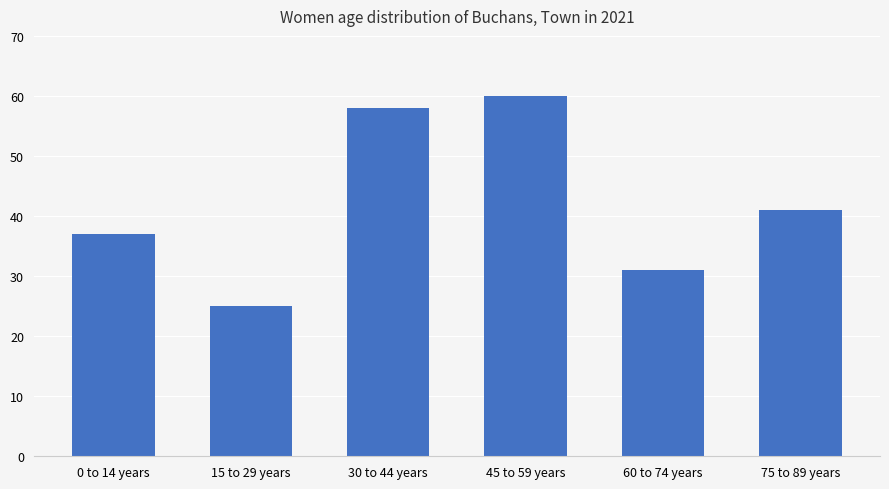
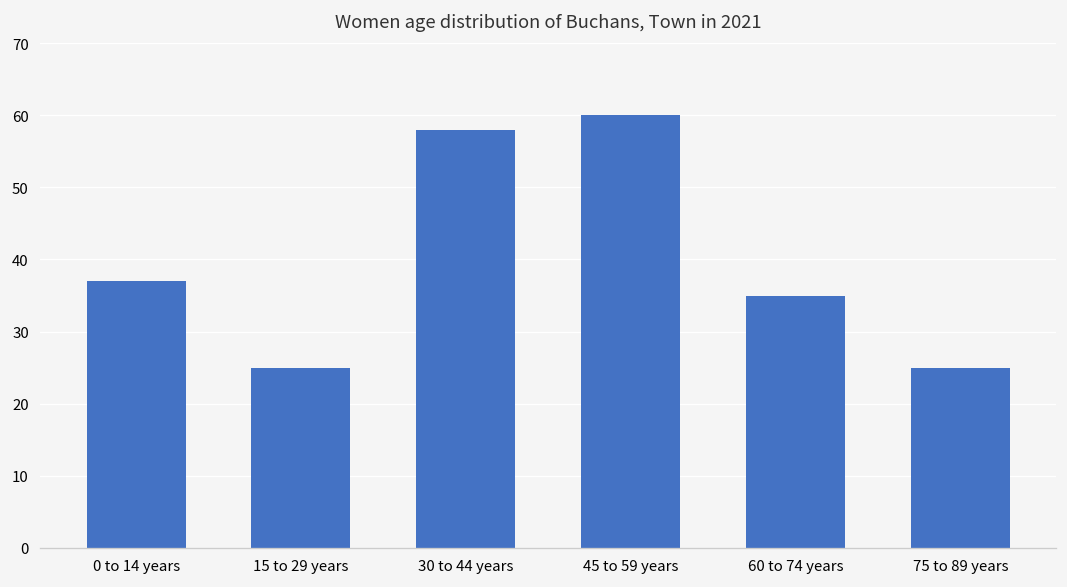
  {
    "0 to 14 years": 37,
    "15 to 29 years": 25,
    "30 to 44 years": 58,
    "45 to 59 years": 60,
-   "60 to 74 years": 31,
-   "75 to 89 years": 41
+   "60 to 74 years": 35,
+   "75 to 89 years": 25
  }
